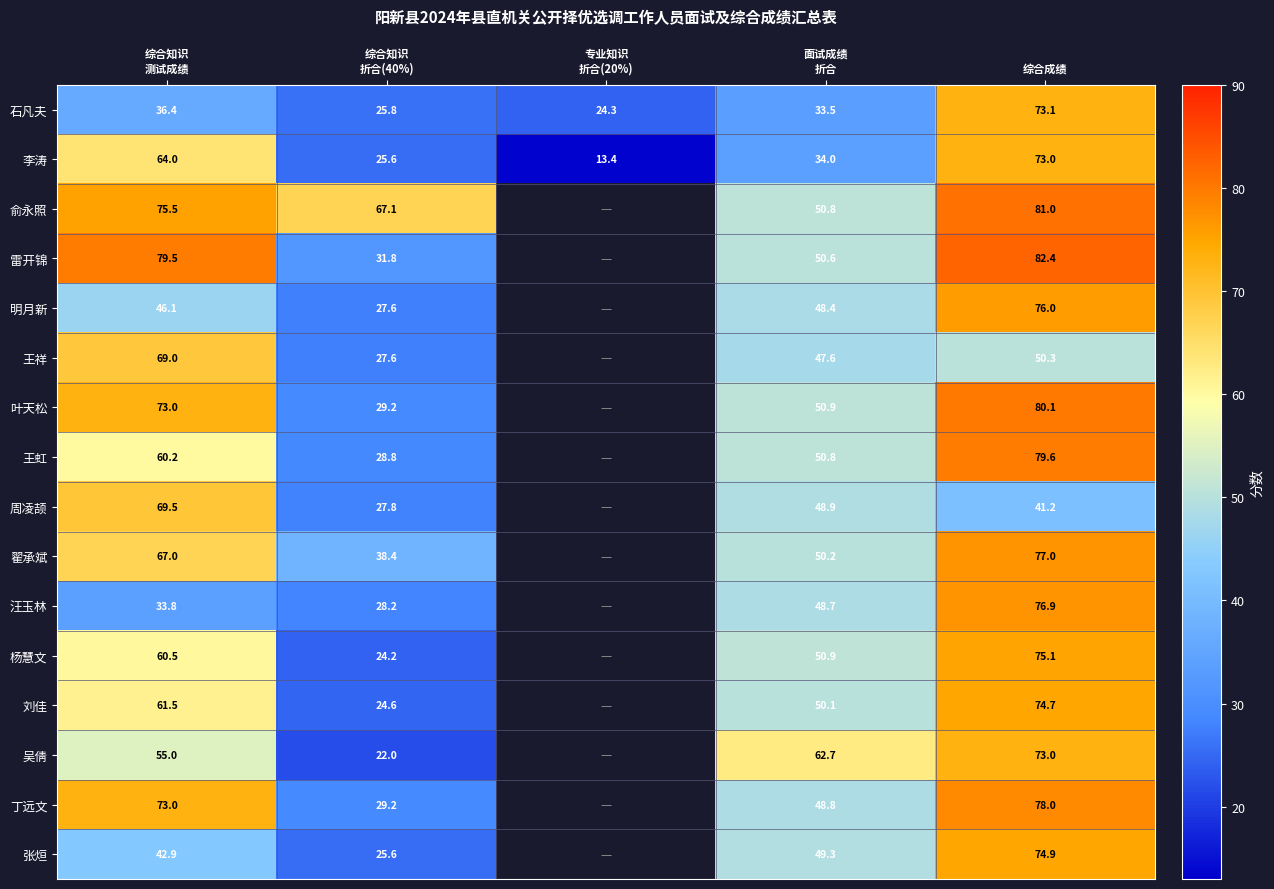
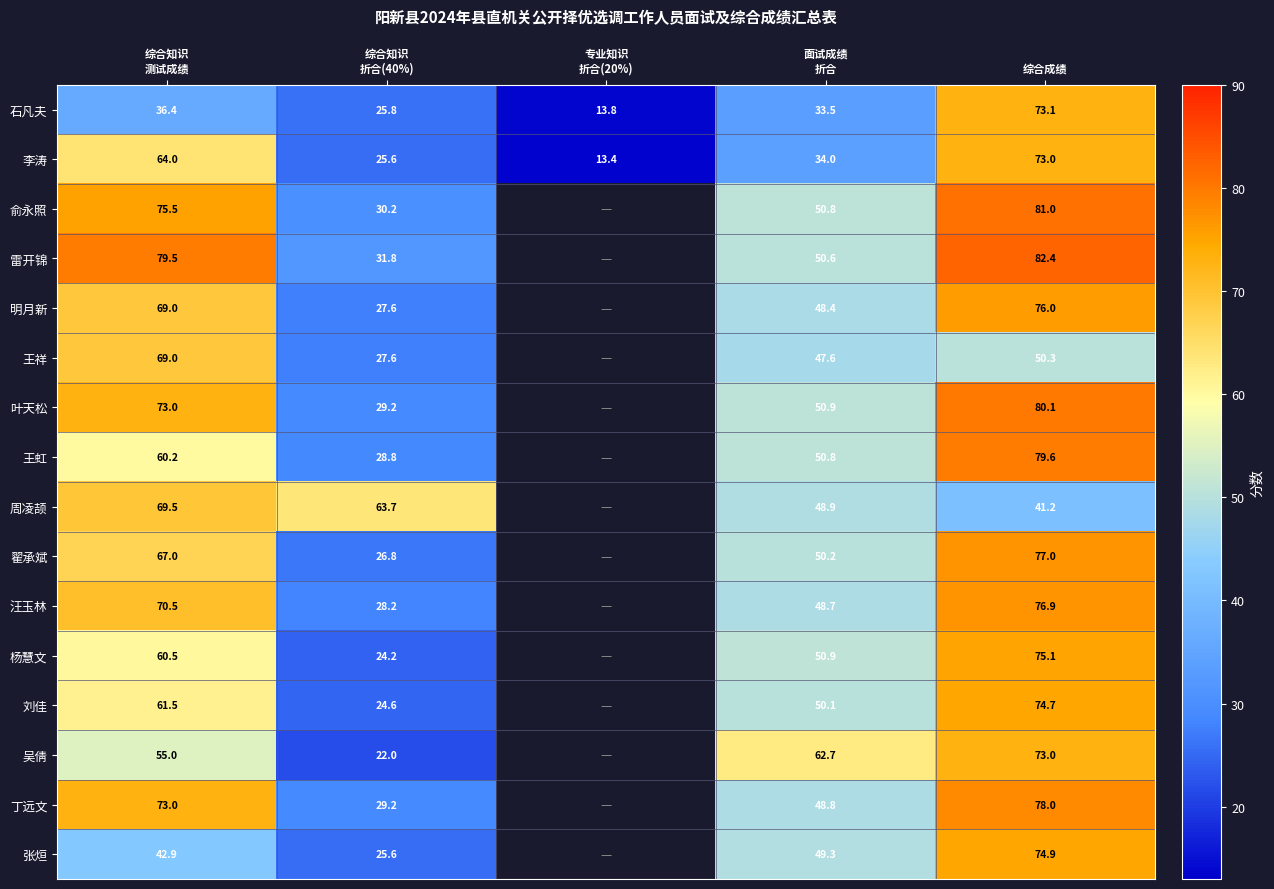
  {
    "石凡夫": {
      "综合知识 测试成绩": 36.4,
      "综合知识 折合(40%)": 25.8,
-     "专业知识 折合(20%)": 24.3,
+     "专业知识 折合(20%)": 13.8,
      "面试成绩 折合": 33.5,
      "综合成绩": 73.1
    },
    "李涛": {
      "综合知识 测试成绩": 64.0,
      "综合知识 折合(40%)": 25.6,
      "专业知识 折合(20%)": 13.4,
      "面试成绩 折合": 34.0,
      "综合成绩": 73.0
    },
    "俞永照": {
      "综合知识 测试成绩": 75.5,
-     "综合知识 折合(40%)": 67.1,
+     "综合知识 折合(40%)": 30.2,
      "面试成绩 折合": 50.8,
      "综合成绩": 81.0
    },
    "雷开锦": {
      "综合知识 测试成绩": 79.5,
      "综合知识 折合(40%)": 31.8,
      "面试成绩 折合": 50.6,
      "综合成绩": 82.4
    },
    "明月新": {
-     "综合知识 测试成绩": 46.1,
+     "综合知识 测试成绩": 69.0,
      "综合知识 折合(40%)": 27.6,
      "面试成绩 折合": 48.4,
      "综合成绩": 76.0
    },
    "王祥": {
      "综合知识 测试成绩": 69.0,
      "综合知识 折合(40%)": 27.6,
      "面试成绩 折合": 47.6,
      "综合成绩": 50.3
    },
    "叶天松": {
      "综合知识 测试成绩": 73.0,
      "综合知识 折合(40%)": 29.2,
      "面试成绩 折合": 50.9,
      "综合成绩": 80.1
    },
    "王虹": {
      "综合知识 测试成绩": 60.2,
      "综合知识 折合(40%)": 28.8,
      "面试成绩 折合": 50.8,
      "综合成绩": 79.6
    },
    "周凌颉": {
      "综合知识 测试成绩": 69.5,
-     "综合知识 折合(40%)": 27.8,
+     "综合知识 折合(40%)": 63.7,
      "面试成绩 折合": 48.9,
      "综合成绩": 41.2
    },
    "翟承斌": {
      "综合知识 测试成绩": 67.0,
-     "综合知识 折合(40%)": 38.4,
+     "综合知识 折合(40%)": 26.8,
      "面试成绩 折合": 50.2,
      "综合成绩": 77.0
    },
    "汪玉林": {
-     "综合知识 测试成绩": 33.8,
+     "综合知识 测试成绩": 70.5,
      "综合知识 折合(40%)": 28.2,
      "面试成绩 折合": 48.7,
      "综合成绩": 76.9
    },
    "杨慧文": {
      "综合知识 测试成绩": 60.5,
      "综合知识 折合(40%)": 24.2,
      "面试成绩 折合": 50.9,
      "综合成绩": 75.1
    },
    "刘佳": {
      "综合知识 测试成绩": 61.5,
      "综合知识 折合(40%)": 24.6,
      "面试成绩 折合": 50.1,
      "综合成绩": 74.7
    },
    "吴倩": {
      "综合知识 测试成绩": 55.0,
      "综合知识 折合(40%)": 22.0,
      "面试成绩 折合": 62.7,
      "综合成绩": 73.0
    },
    "丁远文": {
      "综合知识 测试成绩": 73.0,
      "综合知识 折合(40%)": 29.2,
      "面试成绩 折合": 48.8,
      "综合成绩": 78.0
    },
    "张烜": {
      "综合知识 测试成绩": 42.9,
      "综合知识 折合(40%)": 25.6,
      "面试成绩 折合": 49.3,
      "综合成绩": 74.9
    }
  }
